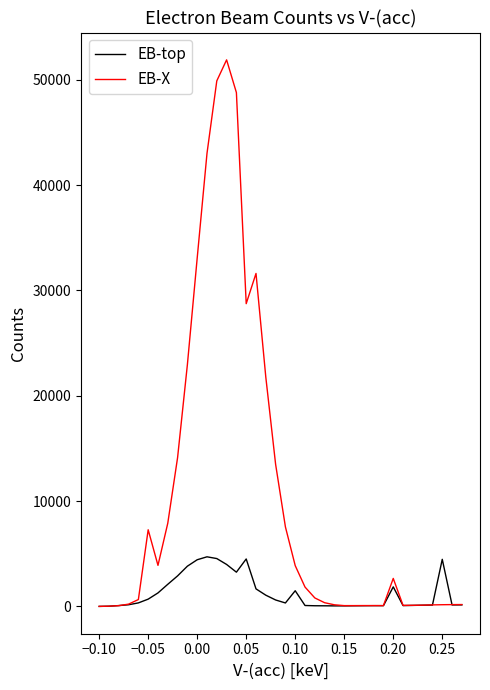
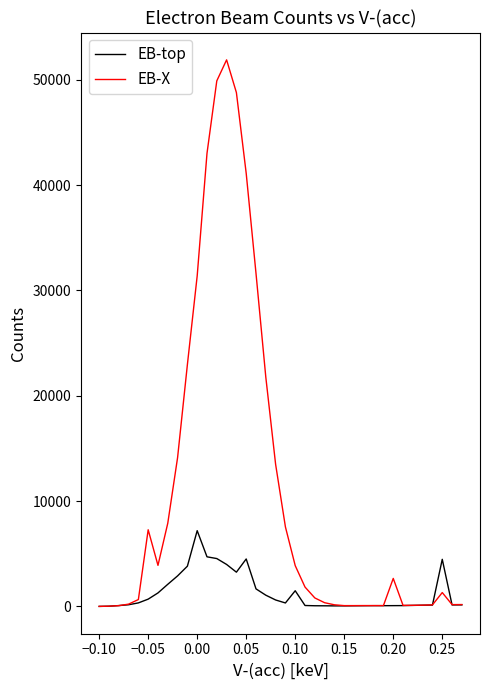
  {
    "EB-top": {
      "−0.05": 700,
-     "0.00": 4400,
+     "0.00": 7200,
      "0.05": 4500,
      "0.10": 1500,
-     "0.20": 1900,
+     "0.20": 100,
      "0.25": 4500
    },
    "EB-X": {
      "−0.05": 7300,
-     "0.00": 33100,
-     "0.05": 28700,
+     "0.00": 31400,
+     "0.05": 41100,
      "0.10": 3900,
      "0.20": 2700,
-     "0.25": 200
+     "0.25": 1300
    }
  }
